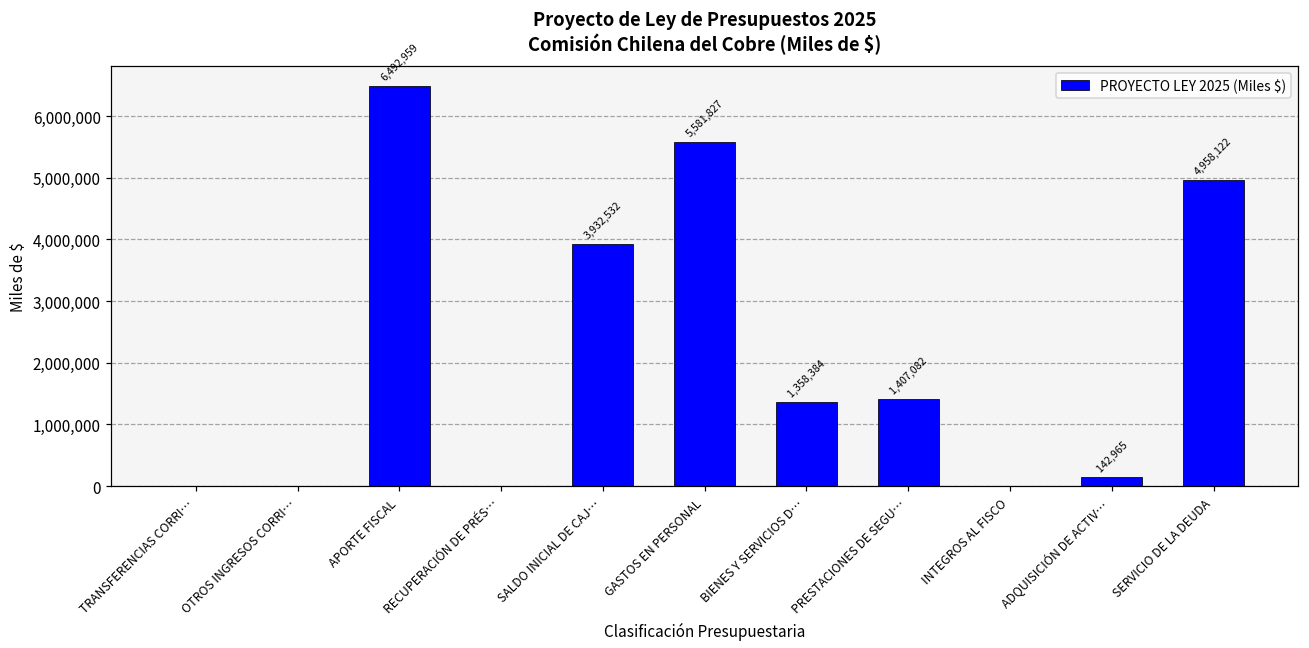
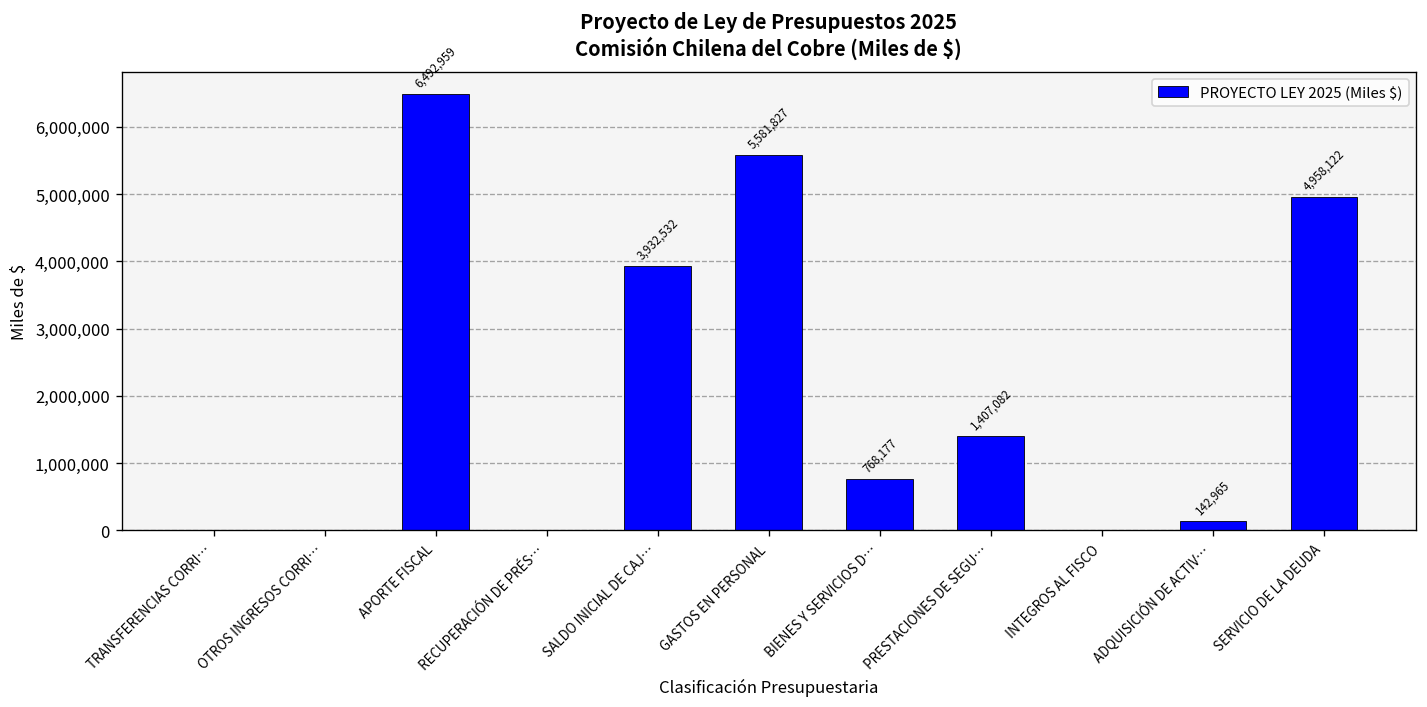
  {
    "APORTE FISCAL": "6,492,959",
    "SALDO INICIAL DE CAJ…": "3,932,532",
    "GASTOS EN PERSONAL": "5,581,827",
-   "BIENES Y SERVICIOS D…": "1,358,384",
+   "BIENES Y SERVICIOS D…": "768,177",
    "PRESTACIONES DE SEGU…": "1,407,082",
    "ADQUISICIÓN DE ACTIV…": "142,965",
    "SERVICIO DE LA DEUDA": "4,958,122"
  }
